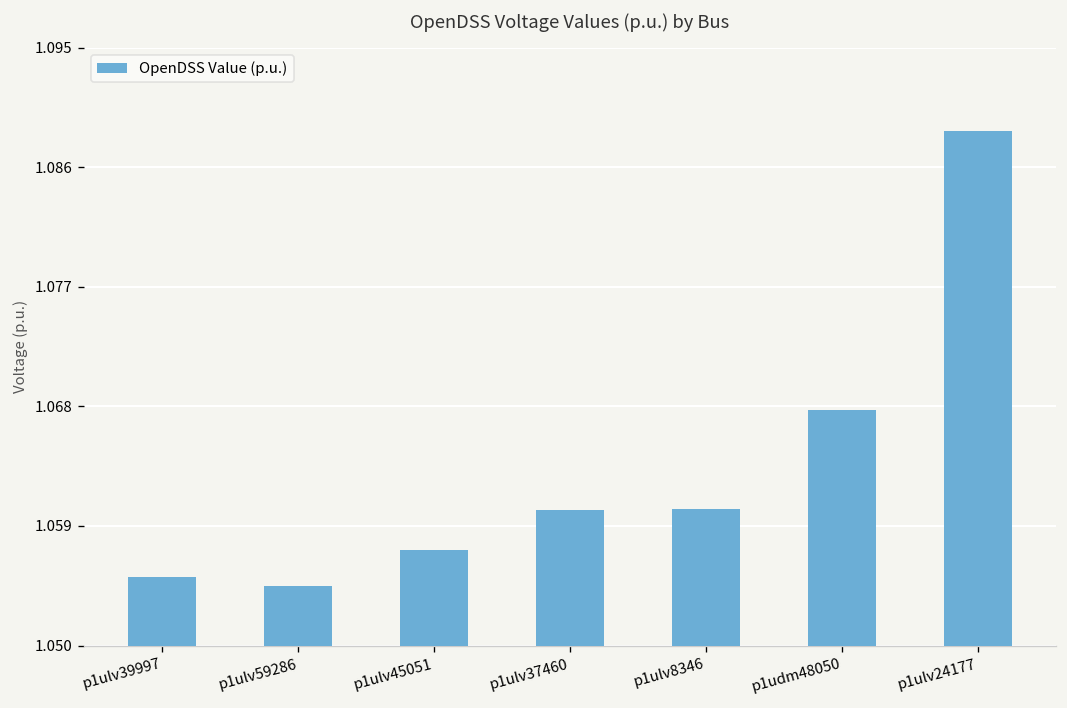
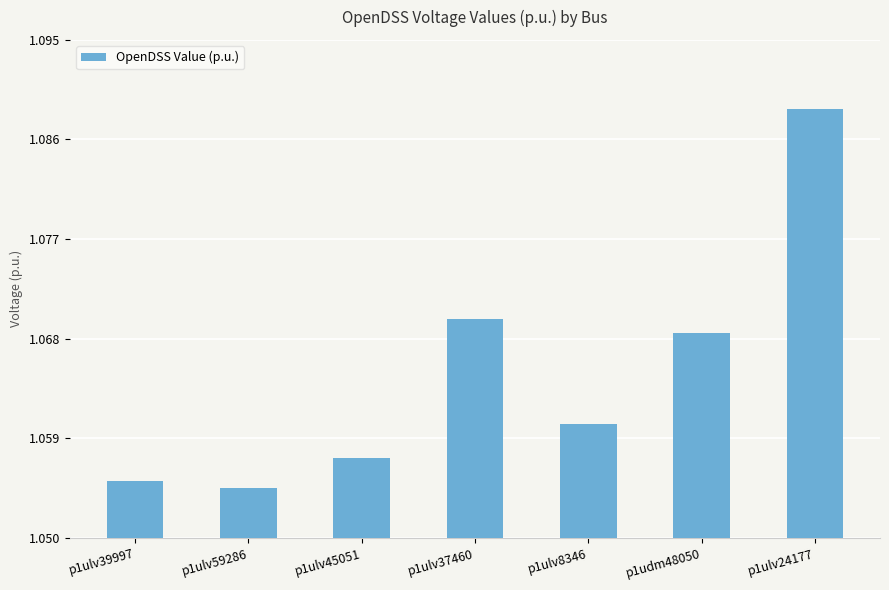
  {
    "p1ulv39997": 1.0552,
    "p1ulv59286": 1.0545,
    "p1ulv45051": 1.0572,
-   "p1ulv37460": 1.0602,
+   "p1ulv37460": 1.0698,
    "p1ulv8346": 1.0603,
-   "p1udm48050": 1.0677,
+   "p1udm48050": 1.0685,
    "p1ulv24177": 1.0888
  }
